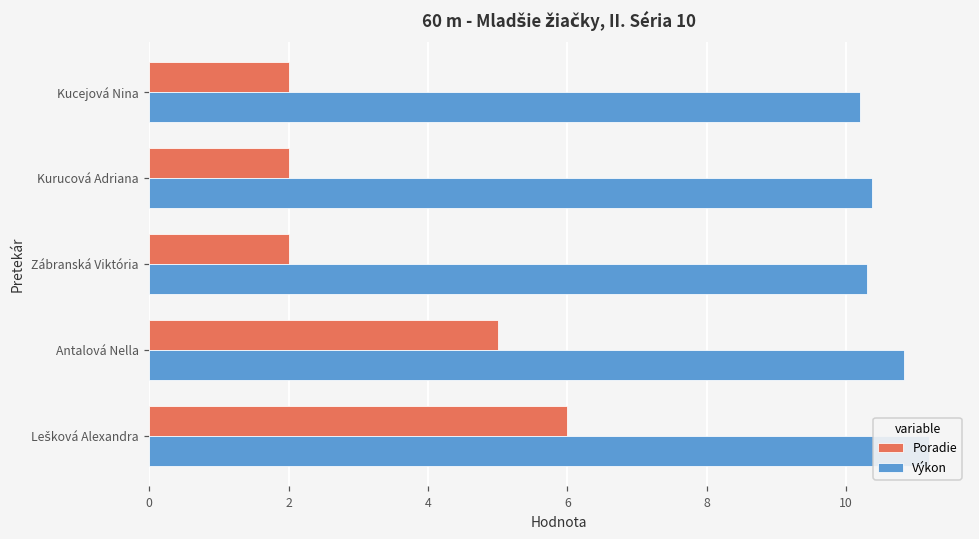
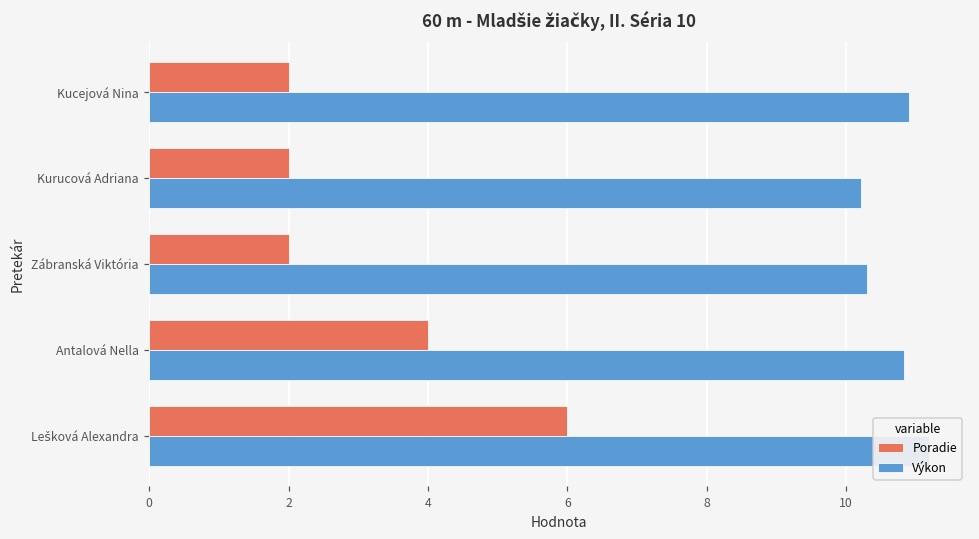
  {
    "Poradie": {
      "Kucejová Nina": 2,
      "Kurucová Adriana": 2,
      "Zábranská Viktória": 2,
-     "Antalová Nella": 5,
+     "Antalová Nella": 4,
      "Lešková Alexandra": 6
    },
    "Výkon": {
-     "Kucejová Nina": 10.2,
-     "Kurucová Adriana": 10.4,
+     "Kucejová Nina": 10.9,
+     "Kurucová Adriana": 10.2,
      "Zábranská Viktória": 10.3,
      "Antalová Nella": 10.8
    }
  }
